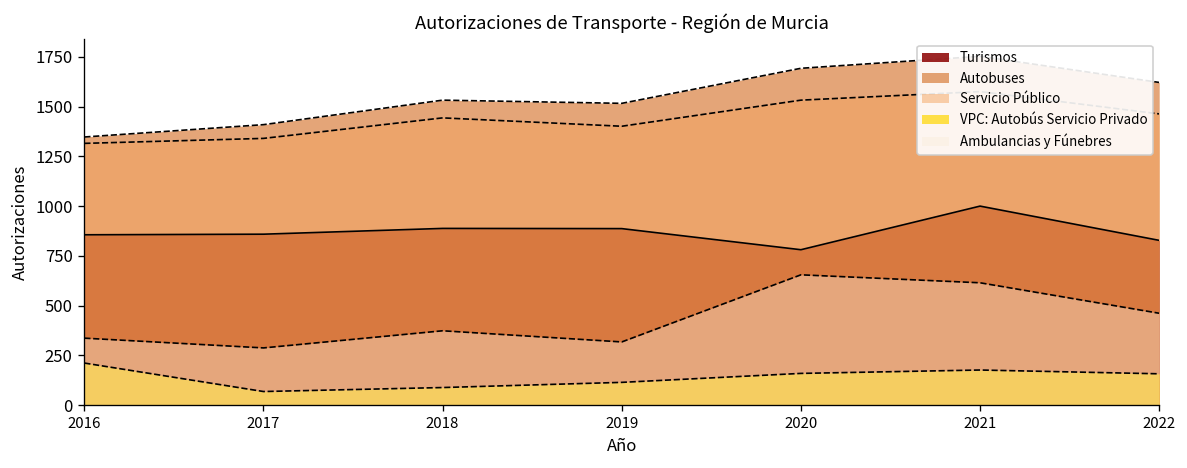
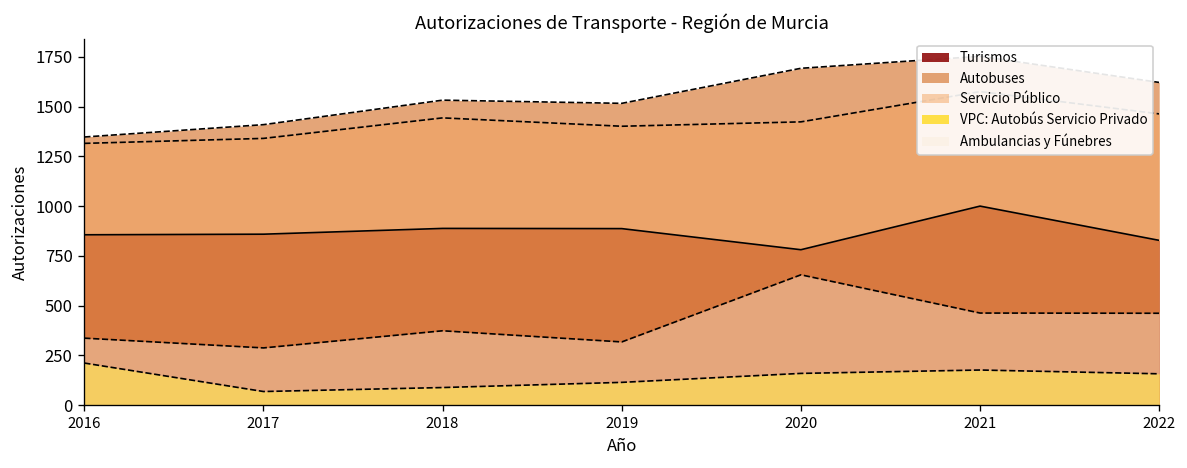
  {
    "Turismos": {
      "2016": 860,
      "2017": 860,
      "2018": 890,
      "2019": 890,
      "2020": 780,
      "2021": 1000,
      "2022": 830
    },
    "Autobuses": {
      "2016": 1350,
      "2017": 1410,
      "2018": 1530,
      "2019": 1520,
      "2020": 1690,
      "2022": 1620
    },
    "Servicio Público": {
      "2016": 1320,
      "2017": 1340,
      "2018": 1440,
      "2019": 1400,
-     "2020": 1530,
+     "2020": 1420,
      "2022": 1460
    },
    "VPC: Autobús Servicio Privado": {
      "2016": 210,
      "2017": 70,
      "2018": 90,
      "2019": 120,
      "2020": 160,
      "2021": 180,
      "2022": 160
    },
    "Ambulancias y Fúnebres": {
      "2016": 340,
      "2017": 290,
      "2018": 370,
      "2019": 320,
      "2020": 660,
-     "2021": 620,
+     "2021": 460,
      "2022": 460
    }
  }
